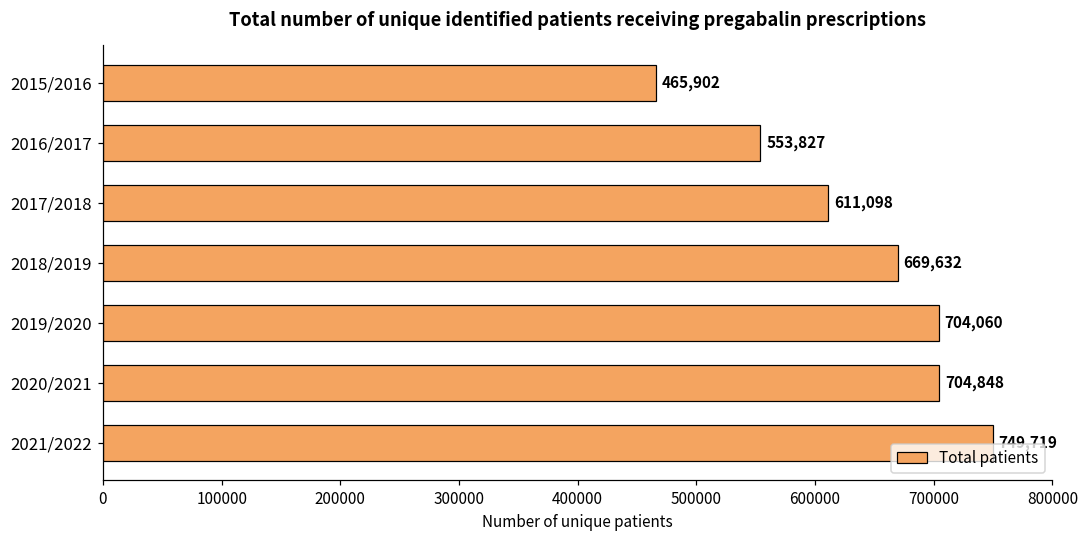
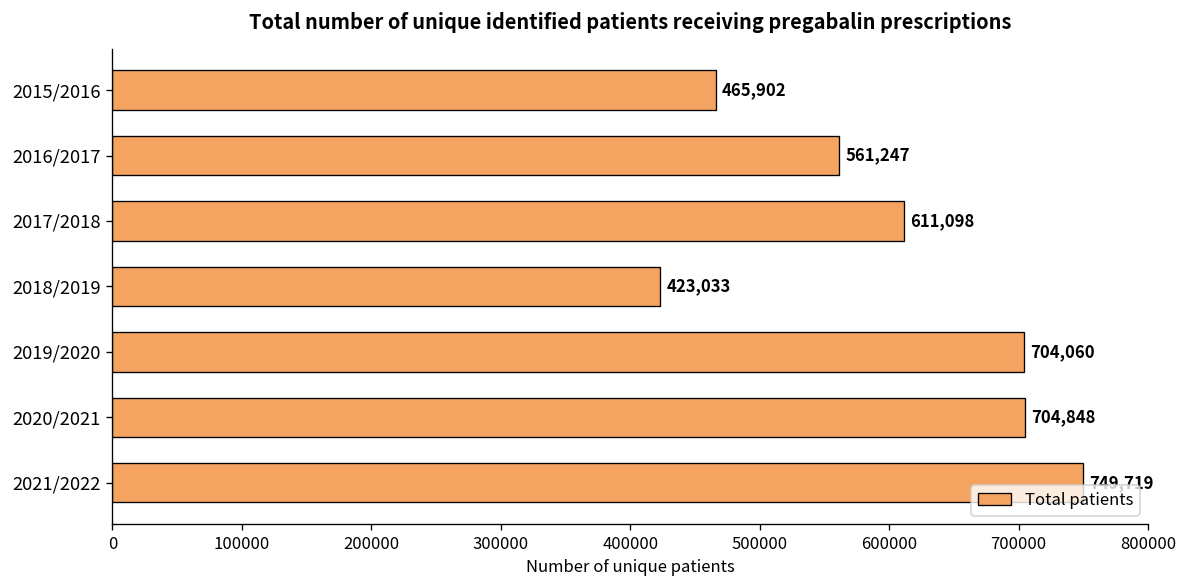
  {
    "2015/2016": "465,902",
-   "2016/2017": "553,827",
+   "2016/2017": "561,247",
    "2017/2018": "611,098",
-   "2018/2019": "669,632",
+   "2018/2019": "423,033",
    "2019/2020": "704,060",
    "2020/2021": "704,848"
  }
